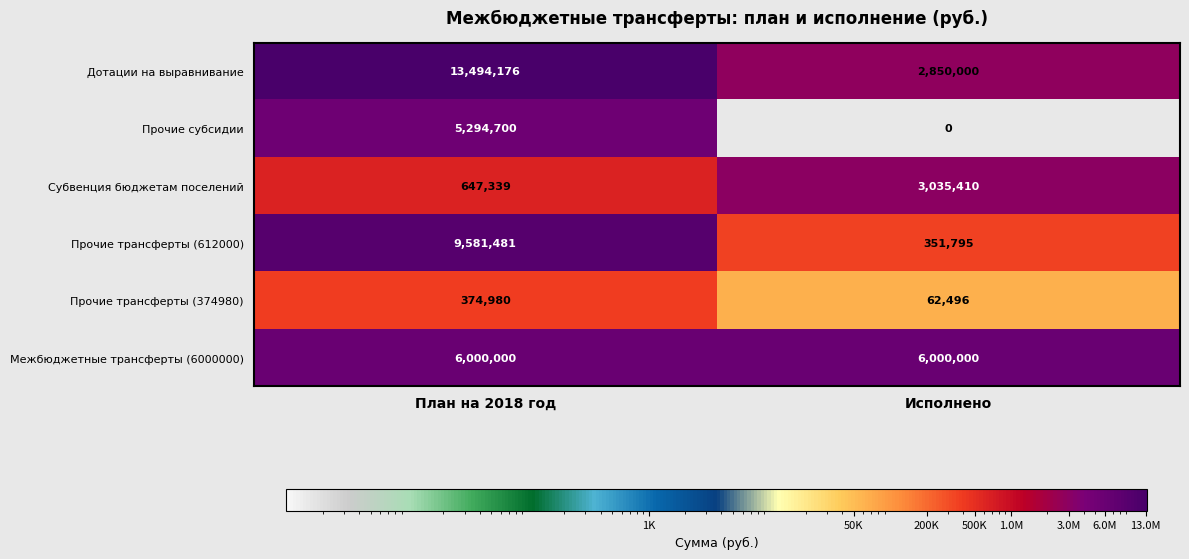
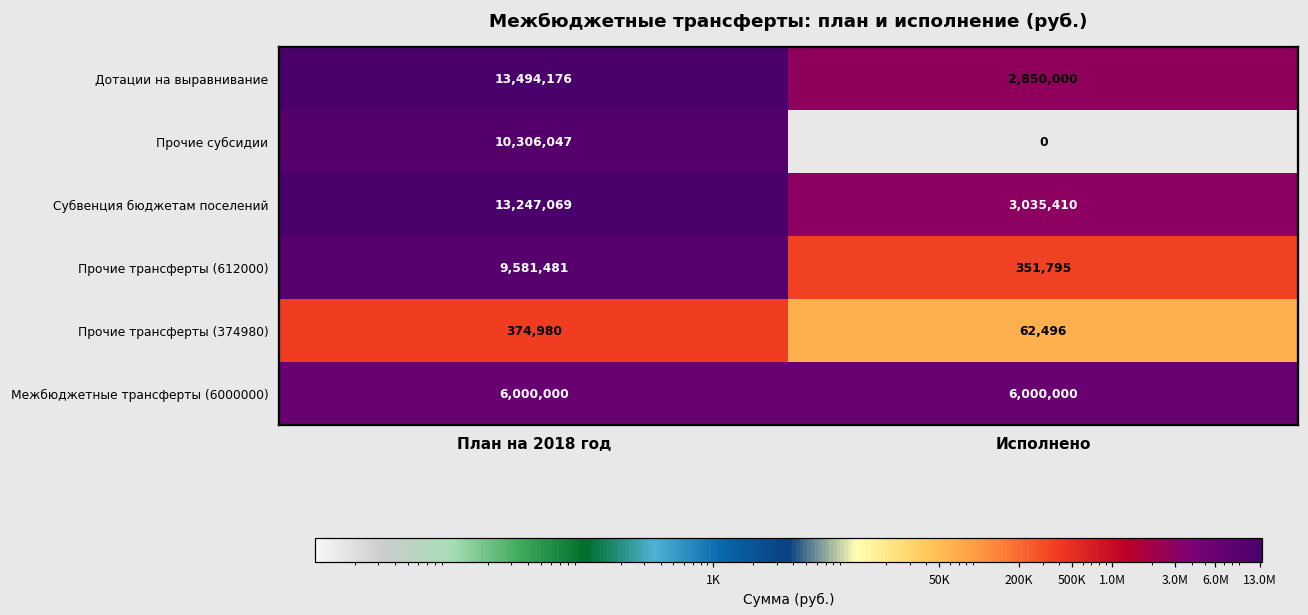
  {
    "Дотации на выравнивание": {
      "План на 2018 год": "13,494,176",
      "Исполнено": "2,850,000"
    },
    "Прочие субсидии": {
-     "План на 2018 год": "5,294,700",
+     "План на 2018 год": "10,306,047",
      "Исполнено": "0"
    },
    "Субвенция бюджетам поселений": {
-     "План на 2018 год": "647,339",
+     "План на 2018 год": "13,247,069",
      "Исполнено": "3,035,410"
    },
    "Прочие трансферты (612000)": {
      "План на 2018 год": "9,581,481",
      "Исполнено": "351,795"
    },
    "Прочие трансферты (374980)": {
      "План на 2018 год": "374,980",
      "Исполнено": "62,496"
    },
    "Межбюджетные трансферты (6000000)": {
      "План на 2018 год": "6,000,000",
      "Исполнено": "6,000,000"
    }
  }
